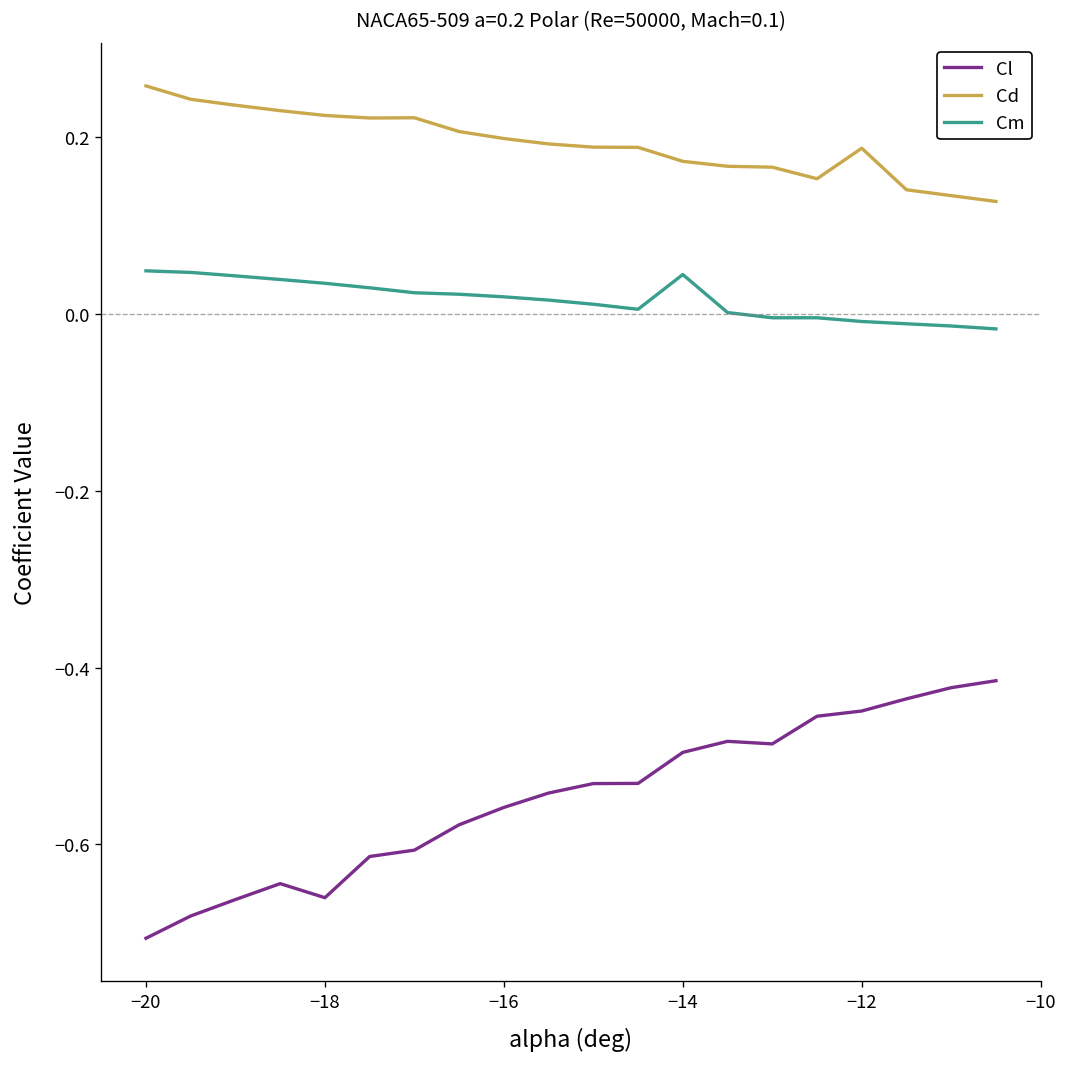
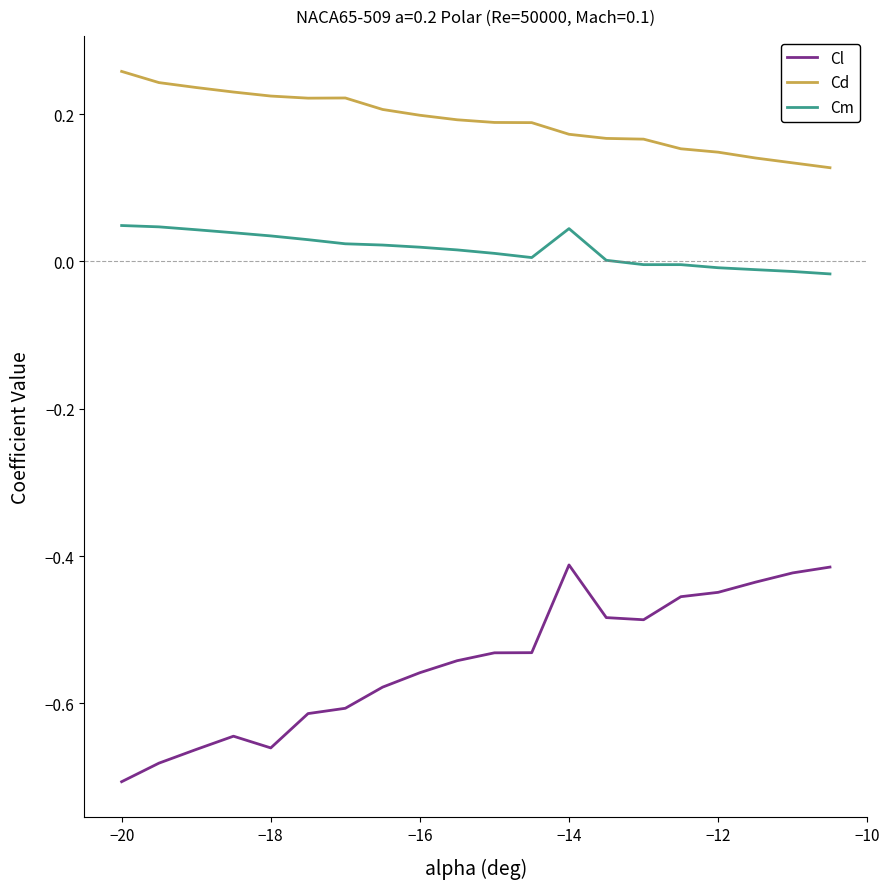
  {
    "Cl": {
      "−20": -0.71,
      "−18": -0.66,
      "−16": -0.56,
-     "−14": -0.50,
+     "−14": -0.41,
      "−12": -0.45
    },
    "Cd": {
      "−20": 0.26,
      "−18": 0.22,
      "−16": 0.20,
      "−14": 0.17,
-     "−12": 0.19
+     "−12": 0.15
    },
    "Cm": {
      "−20": 0.05,
      "−18": 0.03,
      "−16": 0.02,
      "−14": 0.04,
      "−12": -0.01
    }
  }
